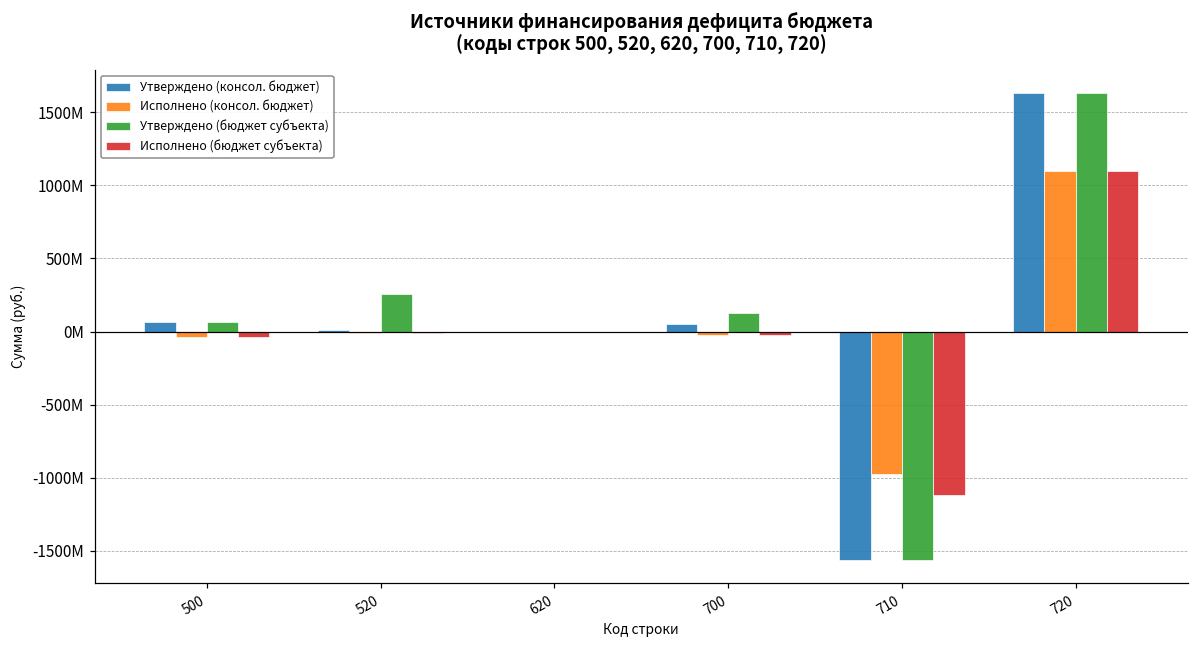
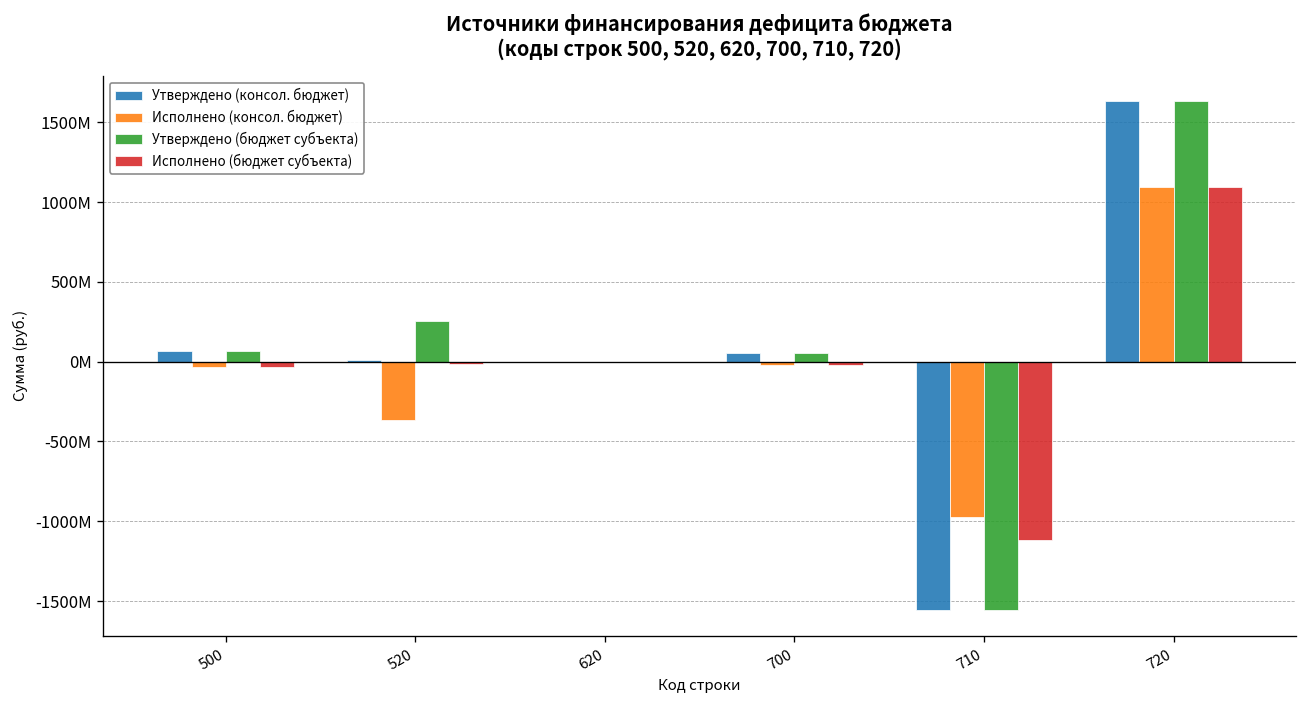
  {
    "Утверждено (консол. бюджет)": {
      "500": 70000000,
      "620": 0,
      "700": 50000000,
      "710": -1560000000,
      "720": 1630000000
    },
    "Исполнено (консол. бюджет)": {
      "500": -40000000,
-     "520": -10000000,
+     "520": -370000000,
      "620": 0,
      "700": -20000000,
      "710": -970000000,
      "720": 1090000000
    },
    "Утверждено (бюджет субъекта)": {
      "500": 70000000,
      "520": 260000000,
      "620": 0,
-     "700": 120000000,
+     "700": 50000000,
      "710": -1560000000,
      "720": 1630000000
    },
    "Исполнено (бюджет субъекта)": {
      "500": -40000000,
      "620": 0,
      "700": -20000000,
      "710": -1120000000,
      "720": 1090000000
    }
  }
